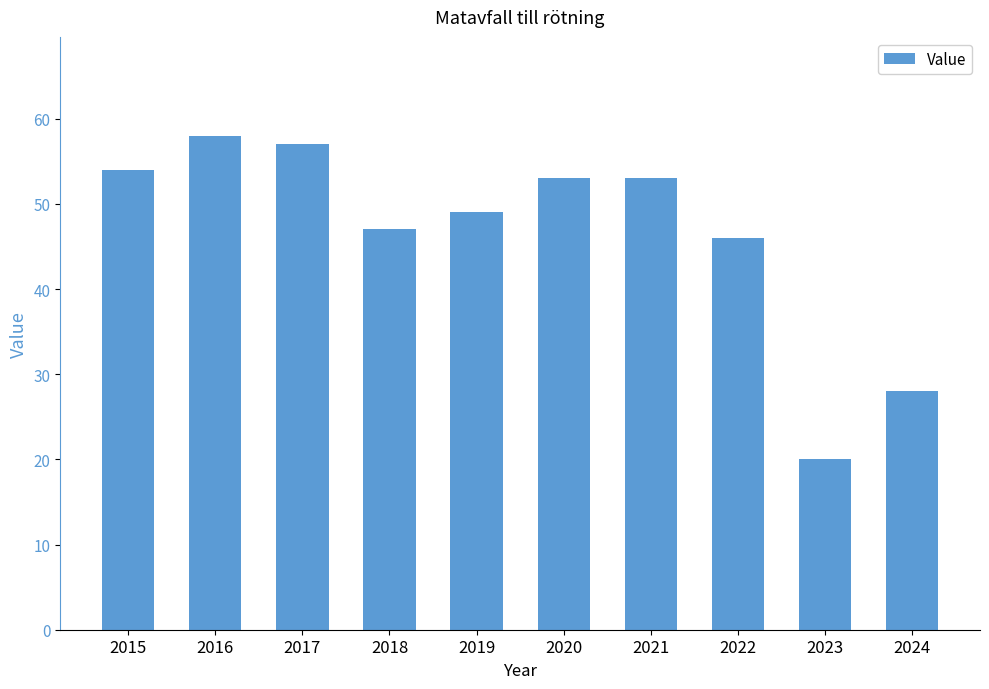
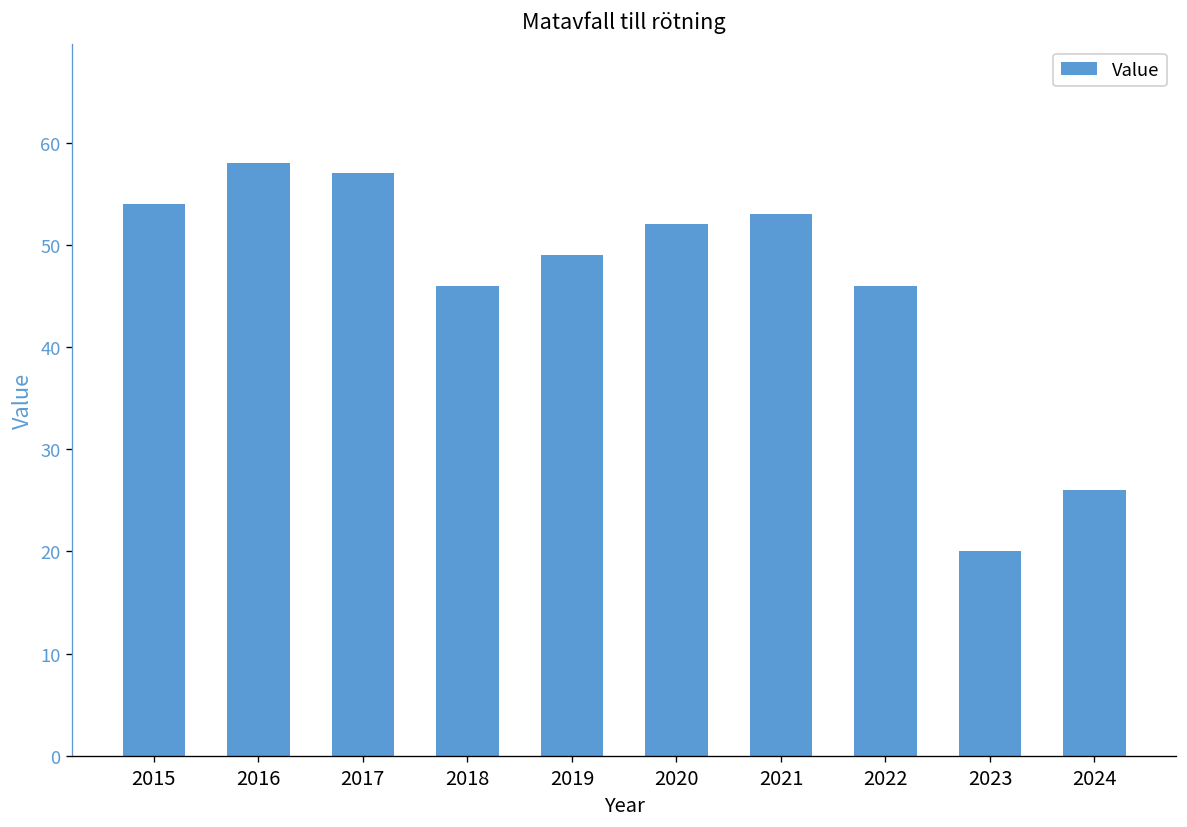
  {
    "2015": 54,
    "2016": 58,
    "2017": 57,
-   "2018": 47,
+   "2018": 46,
    "2019": 49,
-   "2020": 53,
+   "2020": 52,
    "2021": 53,
    "2022": 46,
    "2023": 20,
-   "2024": 28
+   "2024": 26
  }
